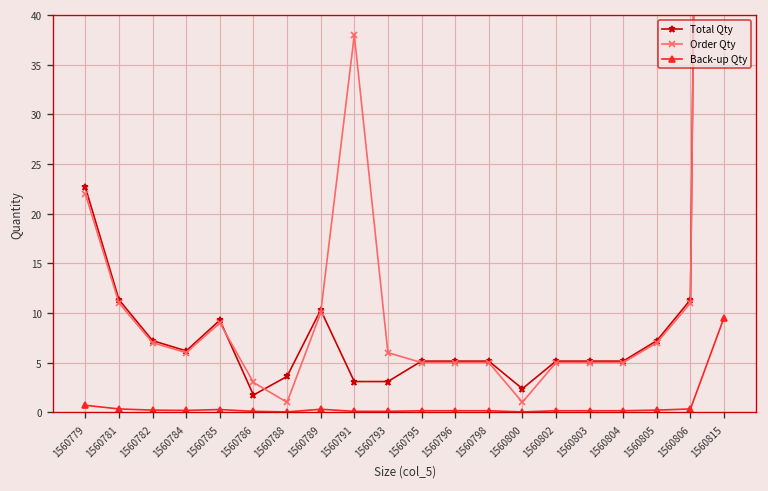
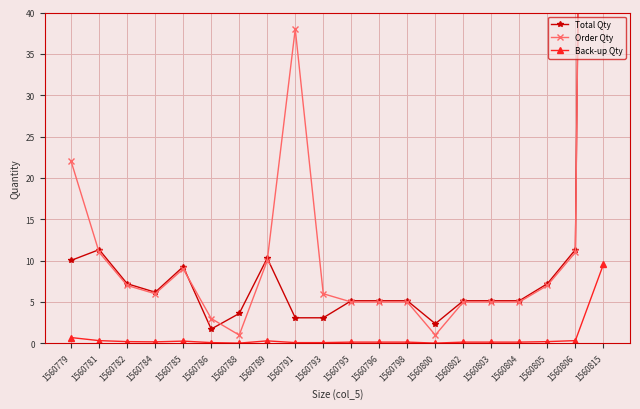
  {
    "Total Qty": {
-     "1560779": 23,
+     "1560779": 10,
      "1560781": 11,
      "1560786": 2,
      "1560788": 4,
      "1560791": 3,
      "1560793": 3,
      "1560800": 2,
      "1560806": 11
    },
    "Order Qty": {
      "1560779": 22,
      "1560781": 11,
      "1560786": 3,
      "1560788": 1,
      "1560791": 38,
      "1560793": 6,
      "1560800": 1,
      "1560806": 11
    },
    "Back-up Qty": {
      "1560779": 1,
      "1560781": 0,
      "1560782": 0,
      "1560784": 0,
      "1560785": 0,
      "1560786": 0,
      "1560788": 0,
      "1560789": 0,
      "1560791": 0,
      "1560793": 0,
      "1560795": 0,
      "1560796": 0,
      "1560798": 0,
      "1560800": 0,
      "1560802": 0,
      "1560803": 0,
      "1560804": 0,
      "1560805": 0,
      "1560806": 0,
      "1560815": 10
    }
  }
